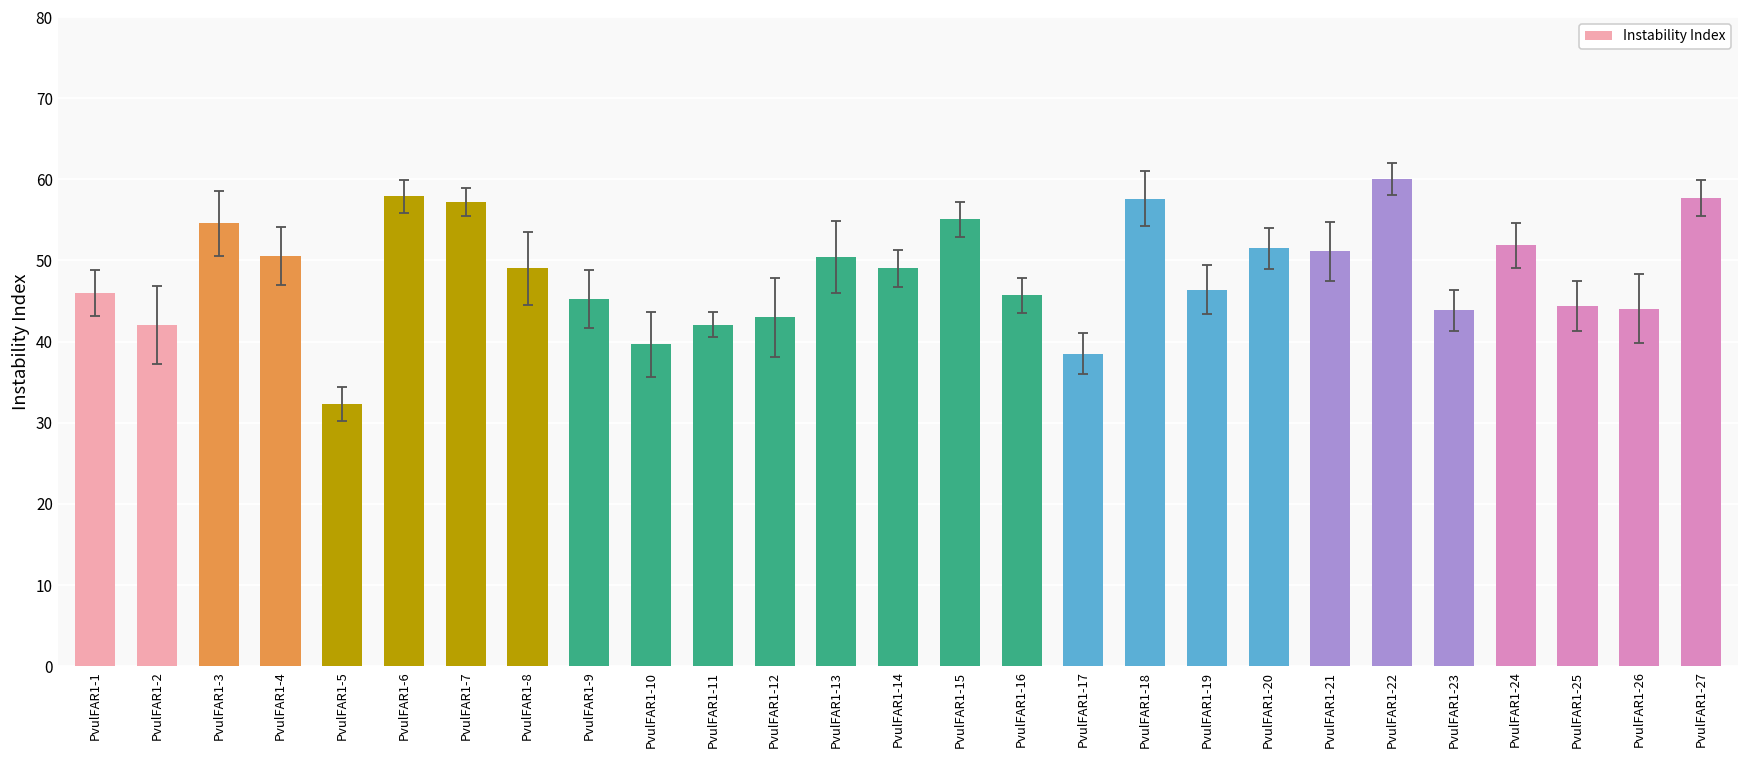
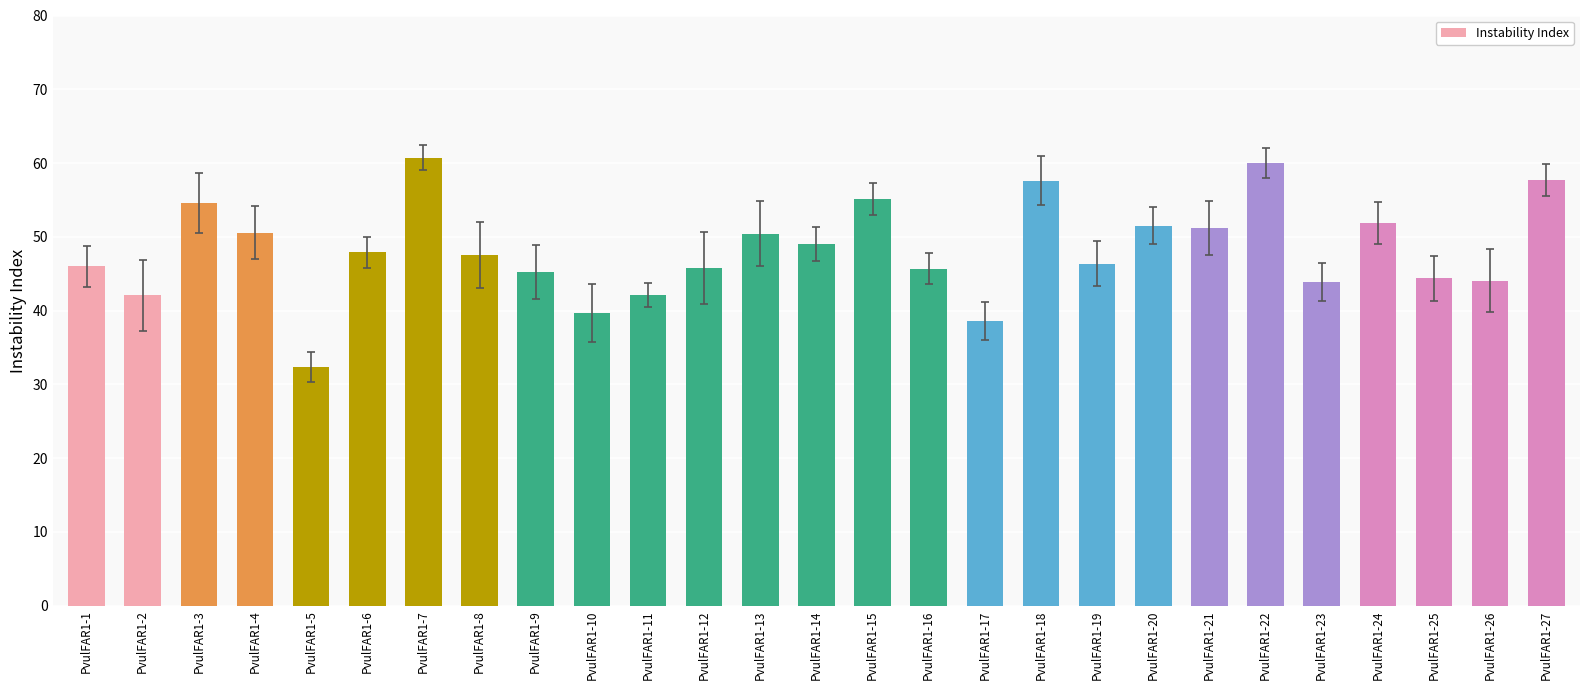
  {
    "Instability Index": {
      "PvulFAR1-1": 46,
      "PvulFAR1-2": 42,
      "PvulFAR1-3": 55,
      "PvulFAR1-4": 51,
      "PvulFAR1-5": 32,
-     "PvulFAR1-6": 58,
-     "PvulFAR1-7": 57,
-     "PvulFAR1-8": 49,
+     "PvulFAR1-6": 48,
+     "PvulFAR1-7": 61,
+     "PvulFAR1-8": 48,
      "PvulFAR1-9": 45,
      "PvulFAR1-10": 40,
      "PvulFAR1-11": 42,
-     "PvulFAR1-12": 43,
+     "PvulFAR1-12": 46,
      "PvulFAR1-13": 50,
      "PvulFAR1-14": 49,
      "PvulFAR1-15": 55,
      "PvulFAR1-16": 46,
      "PvulFAR1-17": 39,
      "PvulFAR1-18": 58,
      "PvulFAR1-19": 46,
      "PvulFAR1-20": 52,
      "PvulFAR1-21": 51,
      "PvulFAR1-22": 60,
      "PvulFAR1-23": 44,
      "PvulFAR1-24": 52,
      "PvulFAR1-25": 44,
      "PvulFAR1-26": 44,
      "PvulFAR1-27": 58
    }
  }
